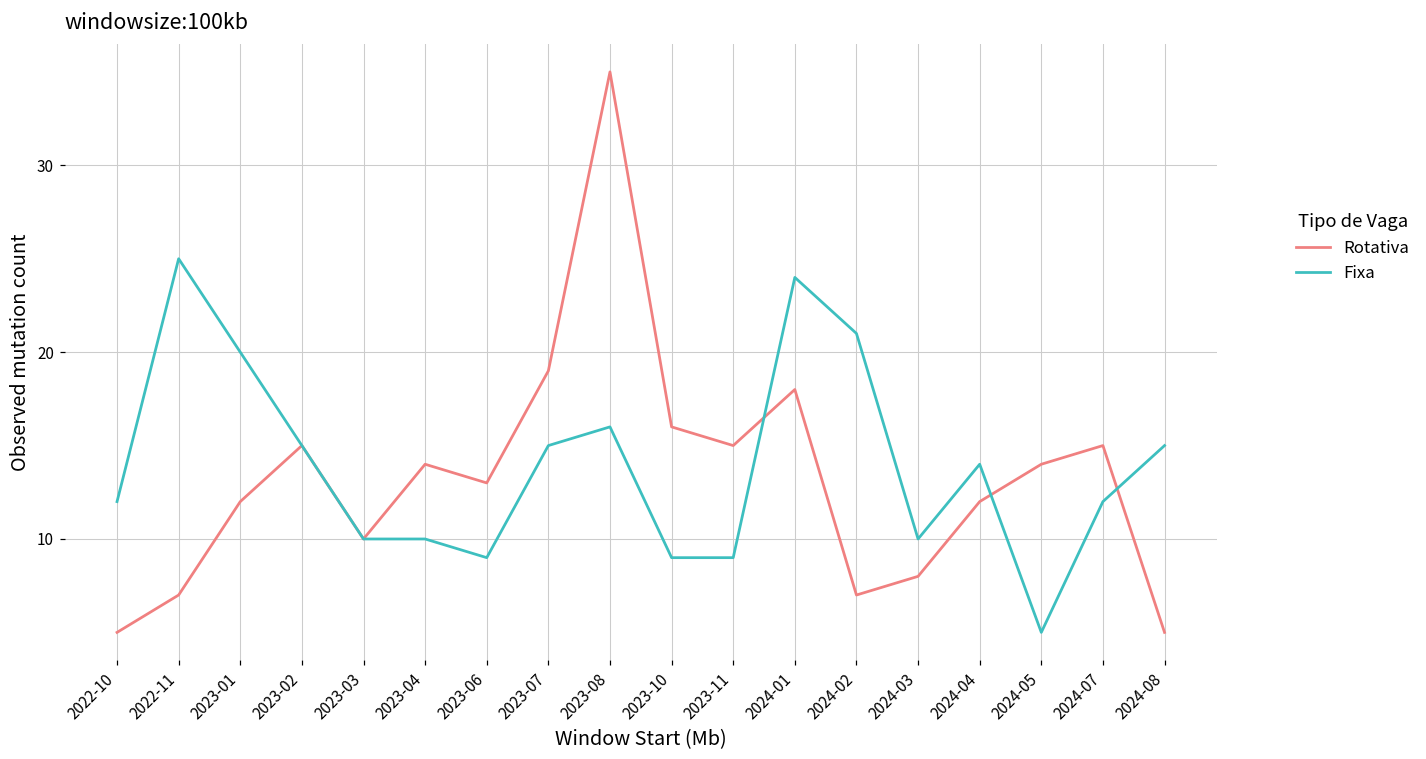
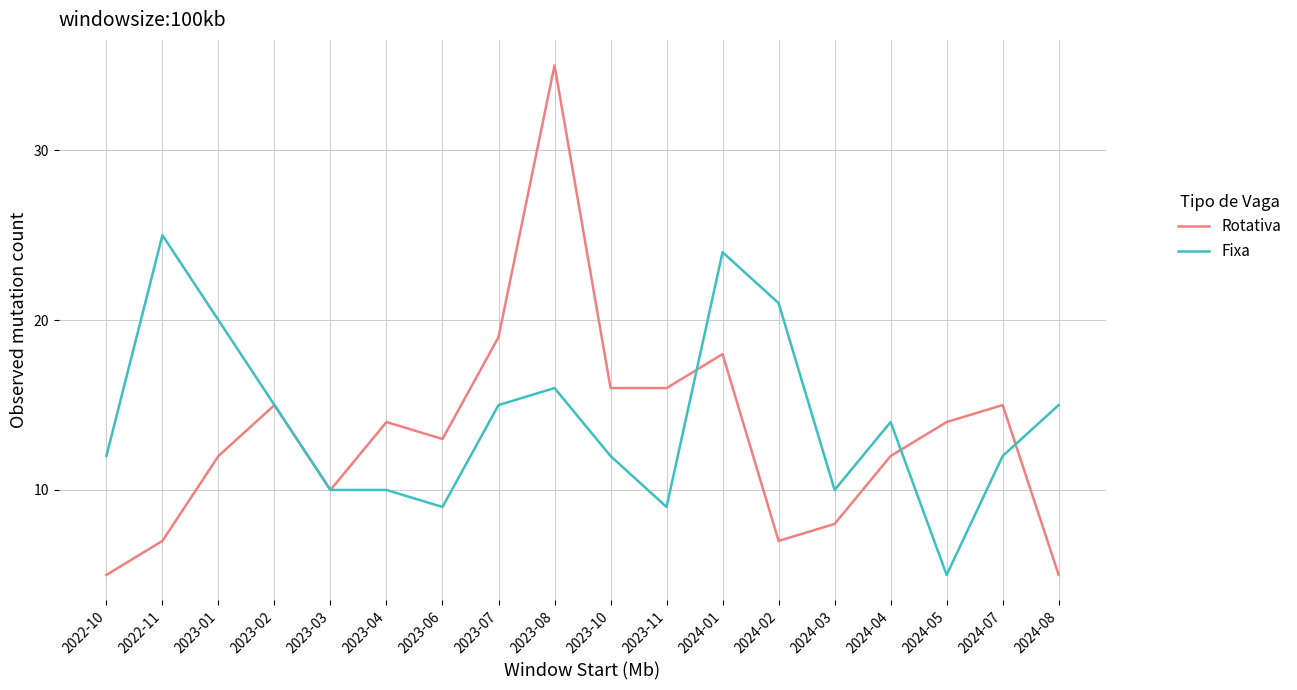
  {
    "Rotativa": {
      "2022-10": 5,
      "2022-11": 7,
      "2023-01": 12,
      "2023-04": 14,
      "2023-06": 13,
      "2023-07": 19,
      "2023-08": 35,
      "2023-10": 16,
-     "2023-11": 15,
+     "2023-11": 16,
      "2024-01": 18,
      "2024-02": 7,
      "2024-03": 8,
      "2024-04": 12,
      "2024-05": 14,
      "2024-07": 15,
      "2024-08": 5
    },
    "Fixa": {
      "2022-10": 12,
      "2022-11": 25,
      "2023-01": 20,
      "2023-04": 10,
      "2023-06": 9,
      "2023-07": 15,
      "2023-08": 16,
-     "2023-10": 9,
+     "2023-10": 12,
      "2023-11": 9,
      "2024-01": 24,
      "2024-02": 21,
      "2024-03": 10,
      "2024-04": 14,
      "2024-05": 5,
      "2024-07": 12,
      "2024-08": 15
    }
  }
